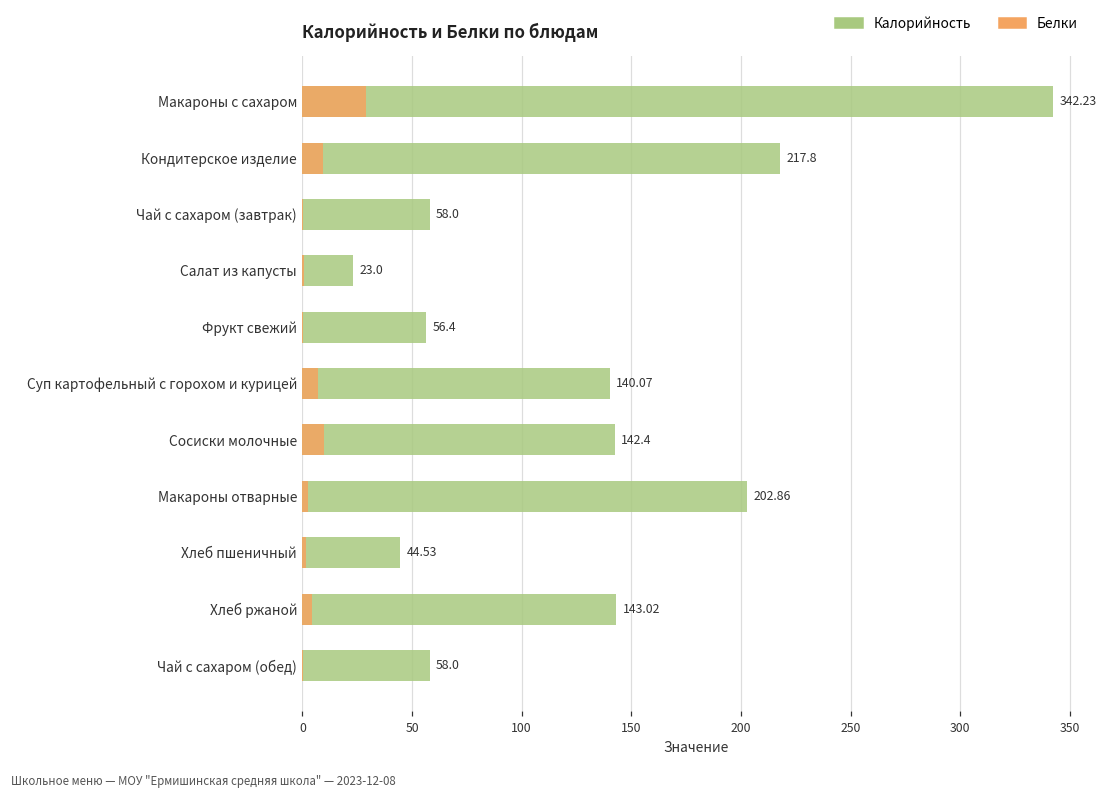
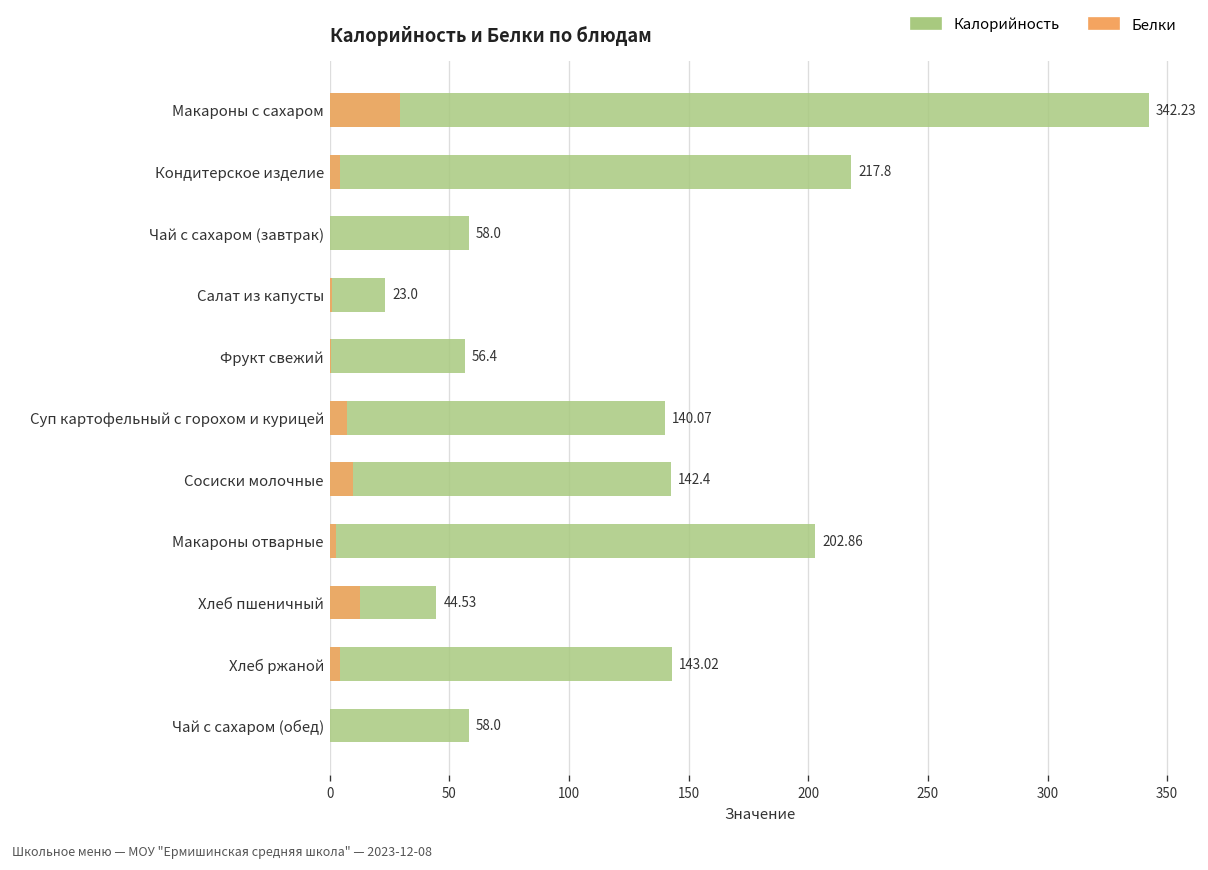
  {
    "Калорийность": {
      "Макароны с сахаром": 342.23,
      "Кондитерское изделие": 217.8,
      "Чай с сахаром (завтрак)": 58.0,
      "Салат из капусты": 23.0,
      "Фрукт свежий": 56.4,
      "Суп картофельный с горохом и курицей": 140.07,
      "Сосиски молочные": 142.4,
      "Макароны отварные": 202.86,
      "Хлеб пшеничный": 44.53,
      "Хлеб ржаной": 143.02,
      "Чай с сахаром (обед)": 58.0
    },
    "Белки": {
-     "Кондитерское изделие": 9,
-     "Хлеб пшеничный": 2
+     "Кондитерское изделие": 4,
+     "Хлеб пшеничный": 13
    }
  }
